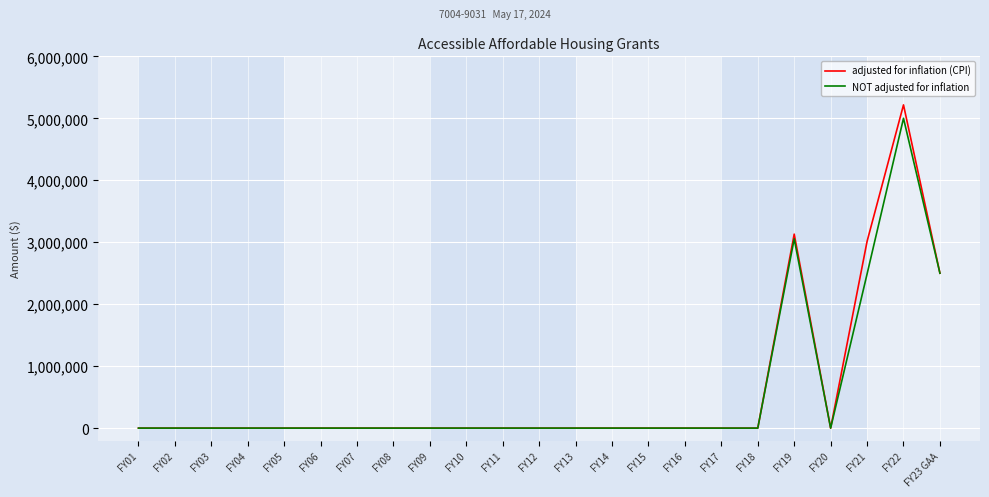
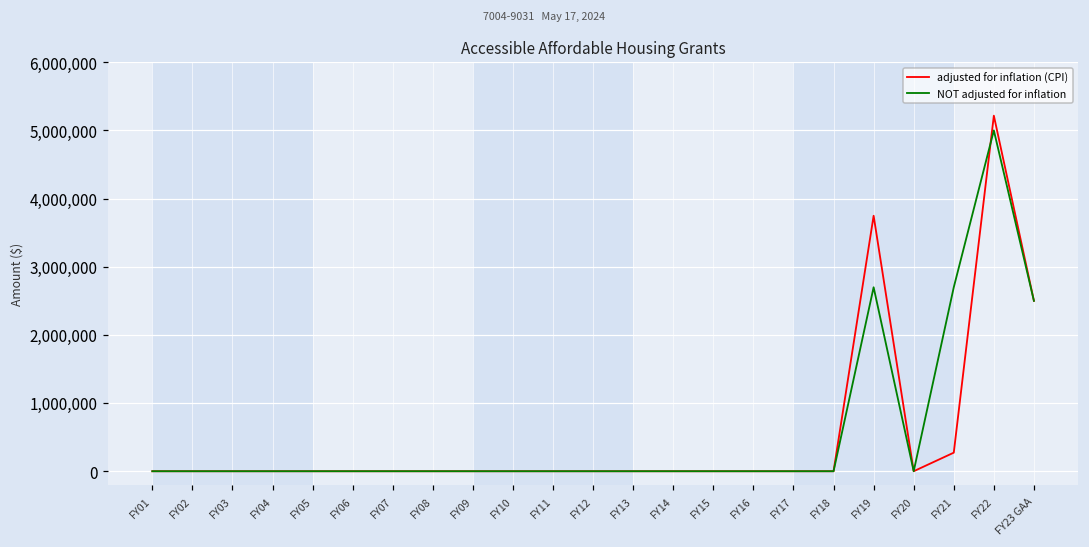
  {
    "adjusted for inflation (CPI)": {
-     "FY19": "3,100,000",
-     "FY21": "3,000,000",
+     "FY19": "3,700,000",
+     "FY21": "300,000",
      "FY22": "5,200,000"
    },
    "NOT adjusted for inflation": {
-     "FY19": "3,100,000",
-     "FY21": "2,500,000",
+     "FY19": "2,700,000",
+     "FY21": "2,700,000",
      "FY22": "5,000,000"
    }
  }
